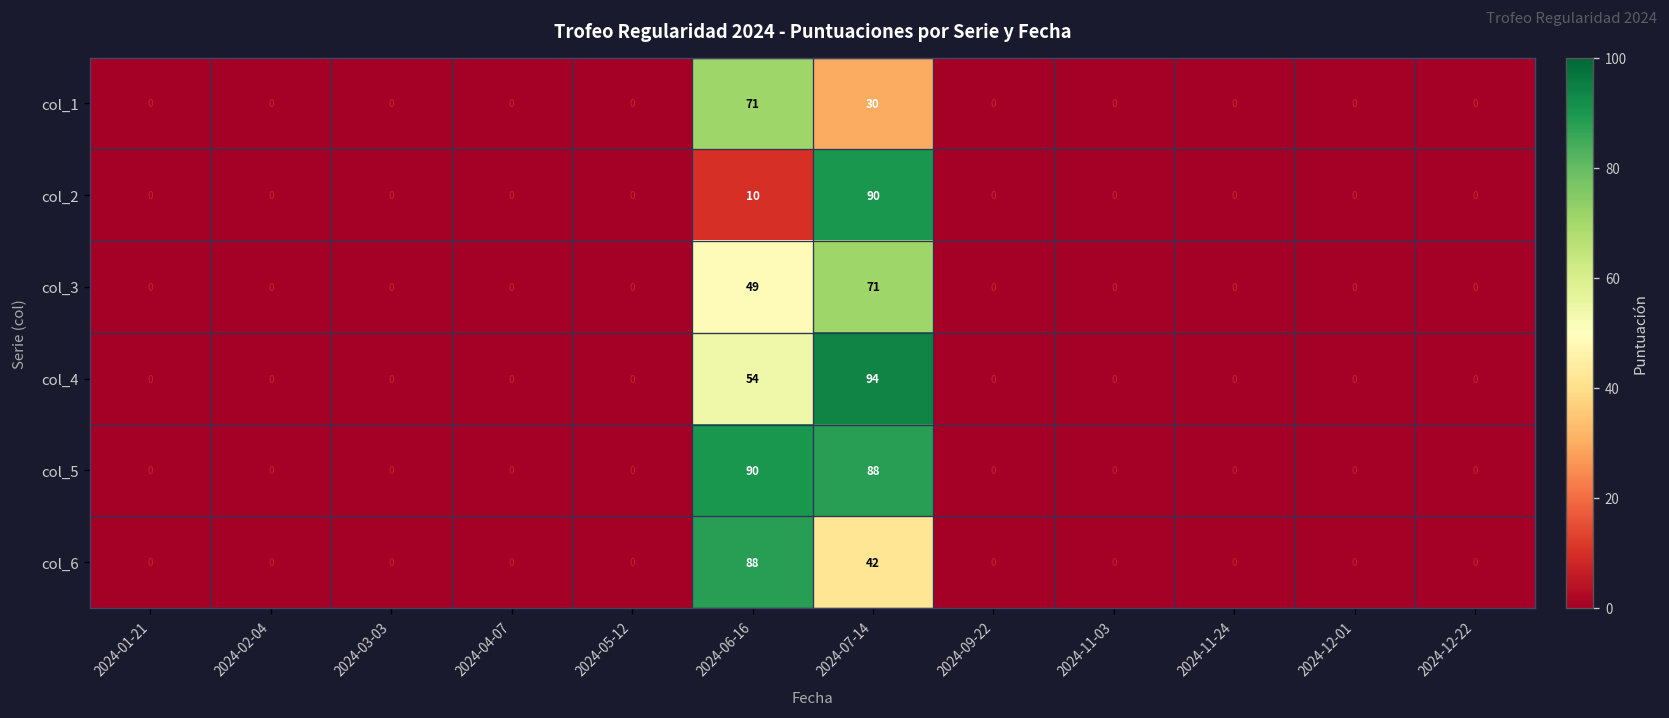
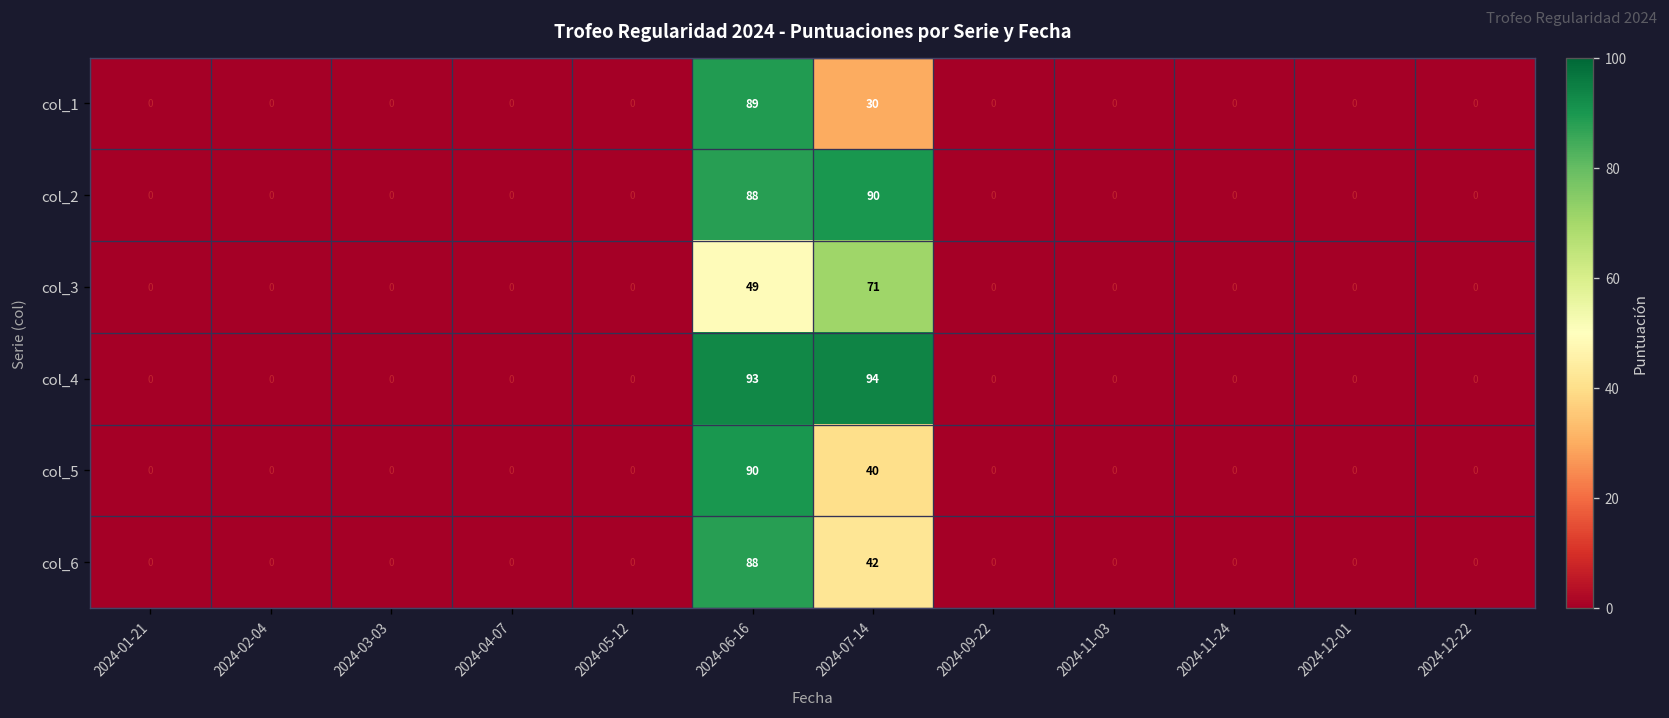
  {
    "col_1": {
-     "2024-06-16": 71,
+     "2024-06-16": 89,
      "2024-07-14": 30
    },
    "col_2": {
-     "2024-06-16": 10,
+     "2024-06-16": 88,
      "2024-07-14": 90
    },
    "col_3": {
      "2024-06-16": 49,
      "2024-07-14": 71
    },
    "col_4": {
-     "2024-06-16": 54,
+     "2024-06-16": 93,
      "2024-07-14": 94
    },
    "col_5": {
      "2024-06-16": 90,
-     "2024-07-14": 88
+     "2024-07-14": 40
    },
    "col_6": {
      "2024-06-16": 88,
      "2024-07-14": 42
    }
  }
